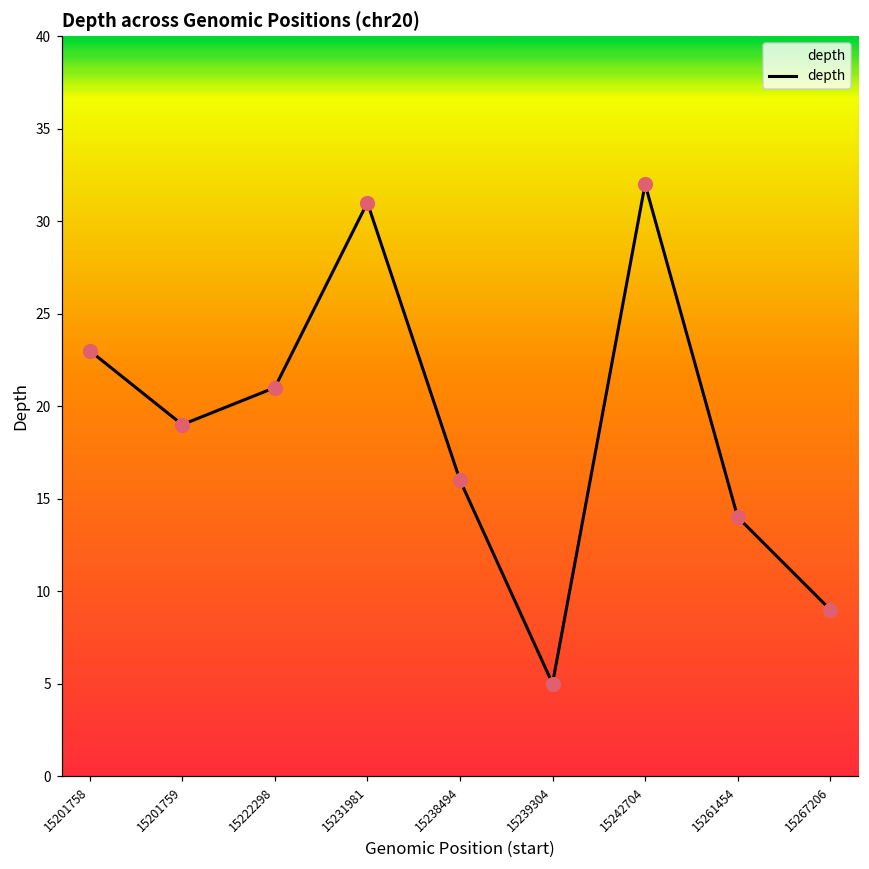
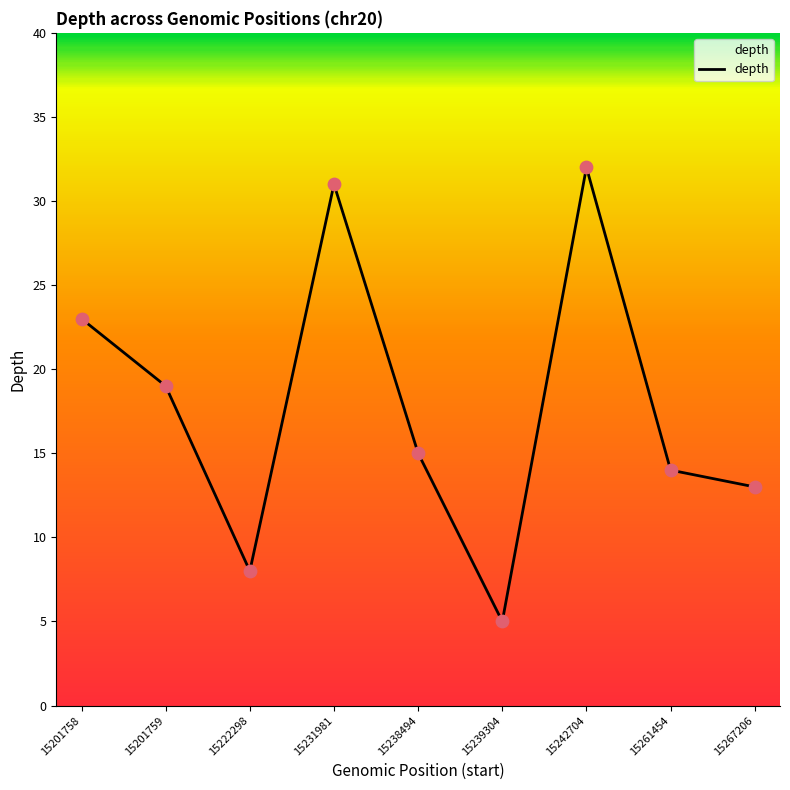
  {
    "15201758": 23,
    "15201759": 19,
-   "15222298": 21,
+   "15222298": 8,
    "15231981": 31,
-   "15238494": 16,
+   "15238494": 15,
    "15239304": 5,
    "15242704": 32,
    "15261454": 14,
-   "15267206": 9
+   "15267206": 13
  }
